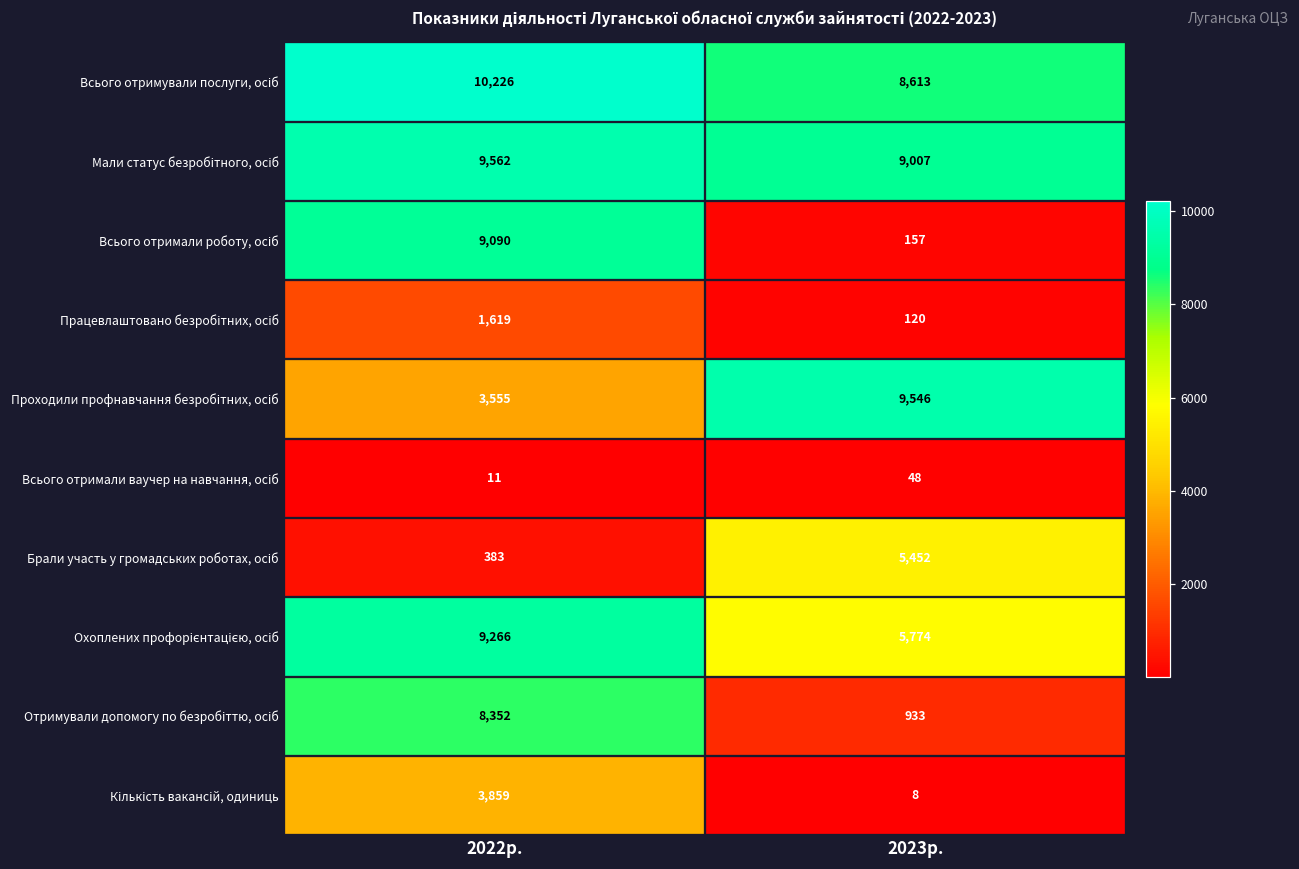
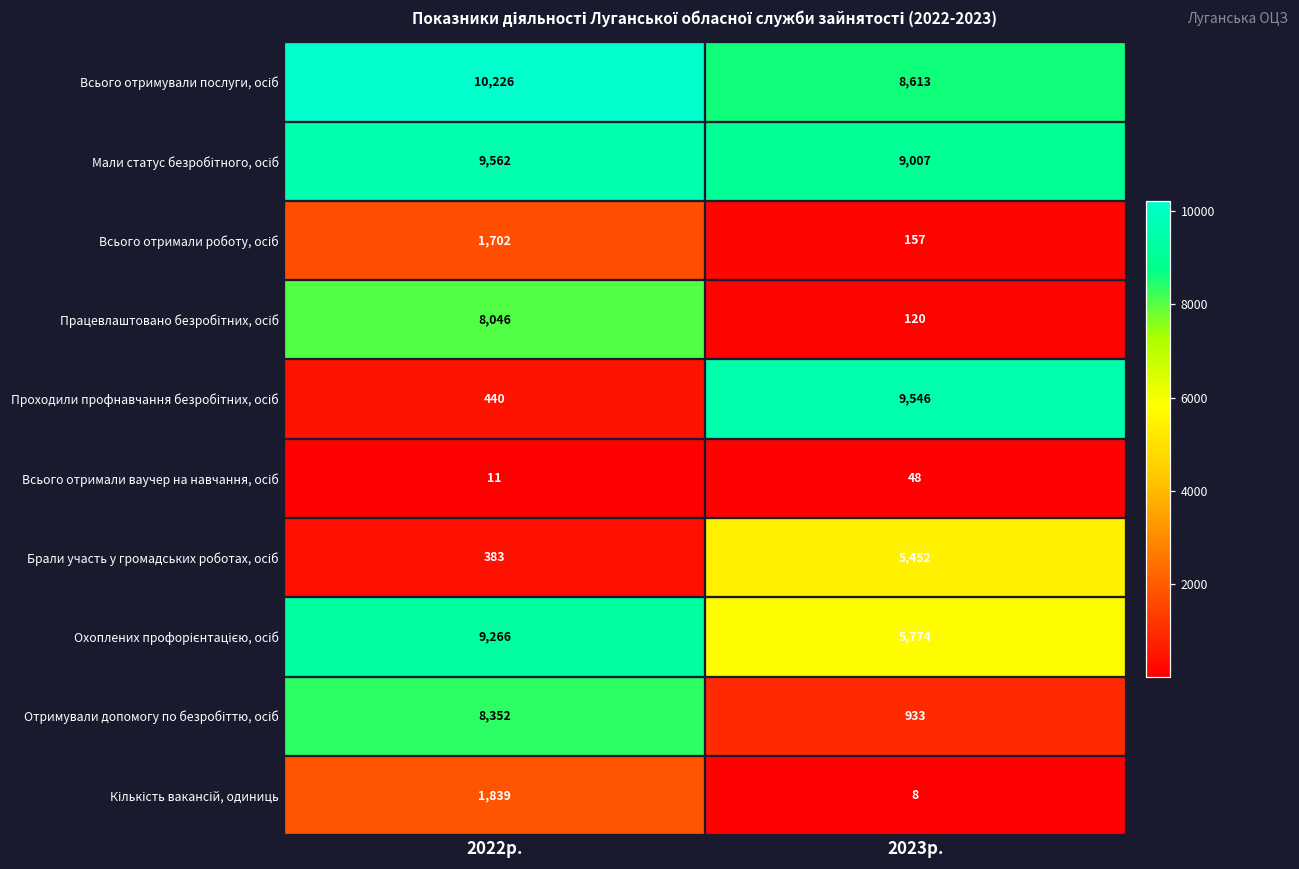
  {
    "Всього отримували послуги, осіб": {
      "2022р.": "10,226",
      "2023р.": "8,613"
    },
    "Мали статус безробітного, осіб": {
      "2022р.": "9,562",
      "2023р.": "9,007"
    },
    "Всього отримали роботу, осіб": {
-     "2022р.": "9,090",
+     "2022р.": "1,702",
      "2023р.": "157"
    },
    "Працевлаштовано безробітних, осіб": {
-     "2022р.": "1,619",
+     "2022р.": "8,046",
      "2023р.": "120"
    },
    "Проходили профнавчання безробітних, осіб": {
-     "2022р.": "3,555",
+     "2022р.": "440",
      "2023р.": "9,546"
    },
    "Всього отримали ваучер на навчання, осіб": {
      "2022р.": "11",
      "2023р.": "48"
    },
    "Брали участь у громадських роботах, осіб": {
      "2022р.": "383",
      "2023р.": "5,452"
    },
    "Охоплених профорієнтацією, осіб": {
      "2022р.": "9,266",
      "2023р.": "5,774"
    },
    "Отримували допомогу по безробіттю, осіб": {
      "2022р.": "8,352",
      "2023р.": "933"
    },
    "Кількість вакансій, одиниць": {
-     "2022р.": "3,859",
+     "2022р.": "1,839",
      "2023р.": "8"
    }
  }
